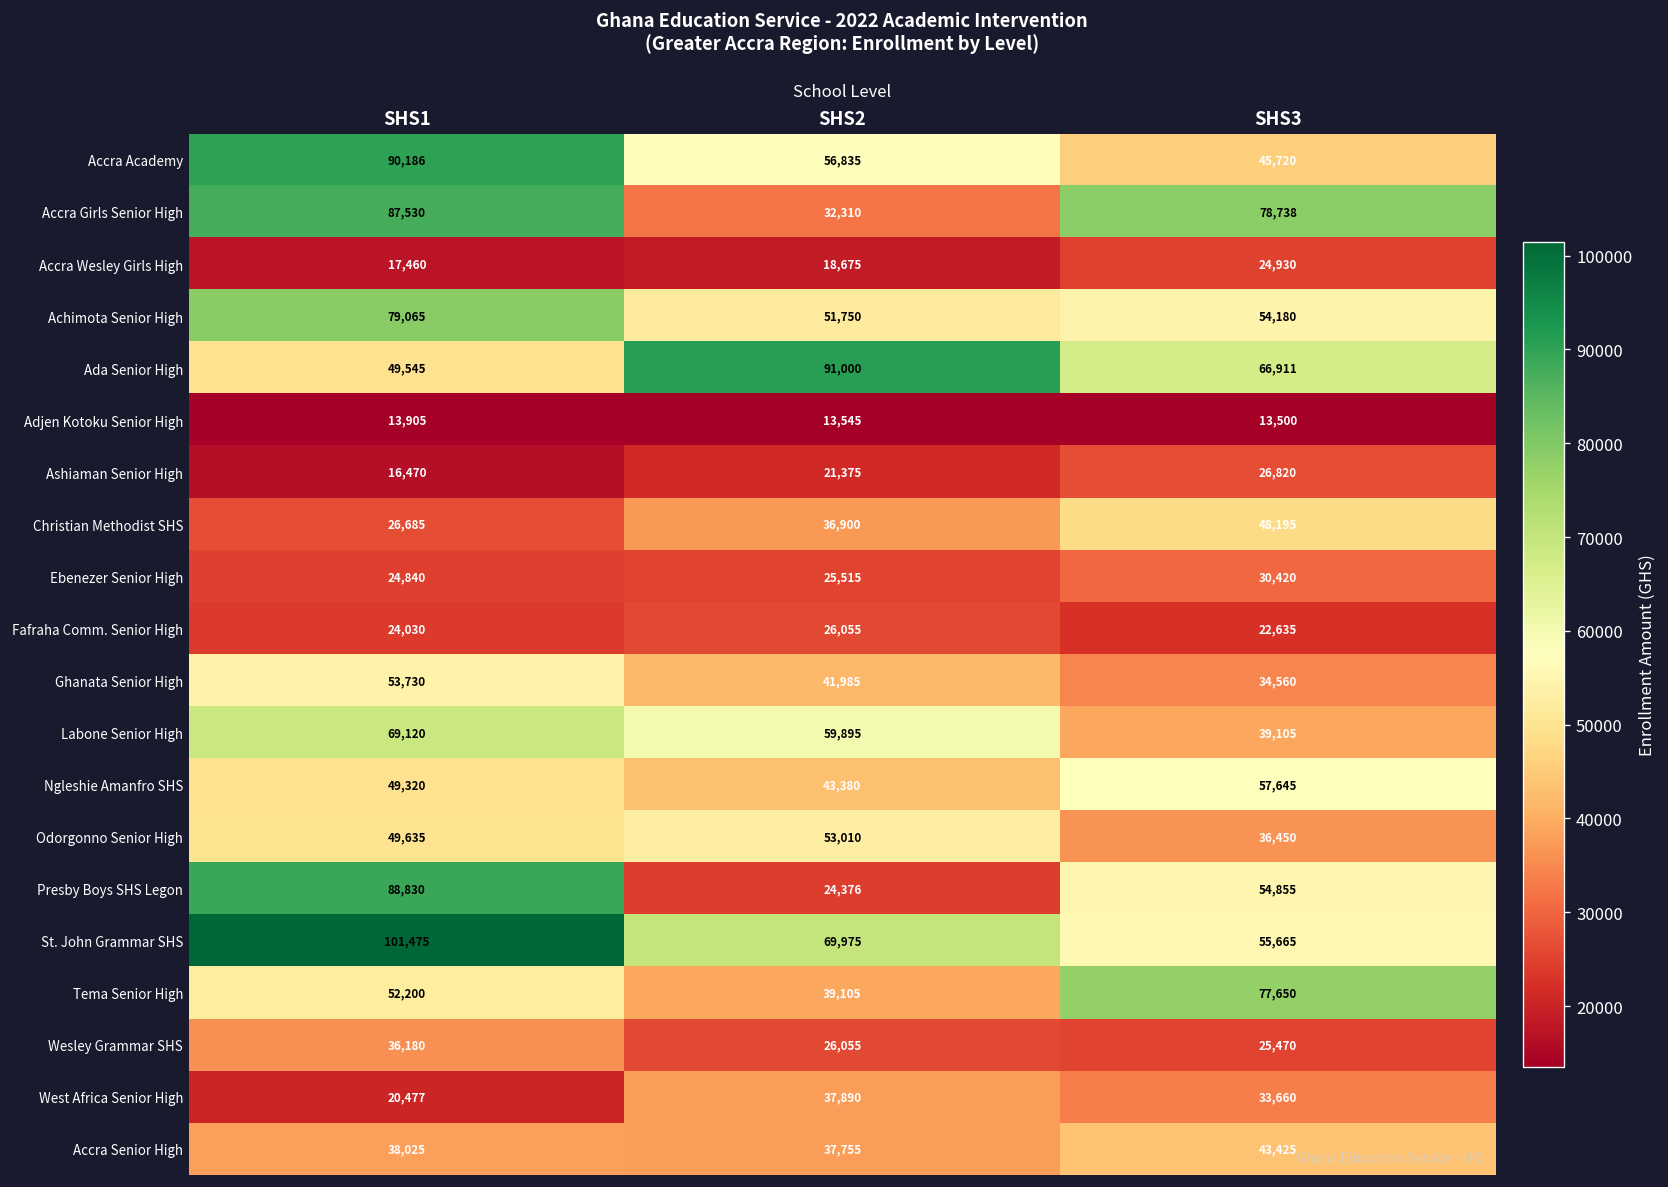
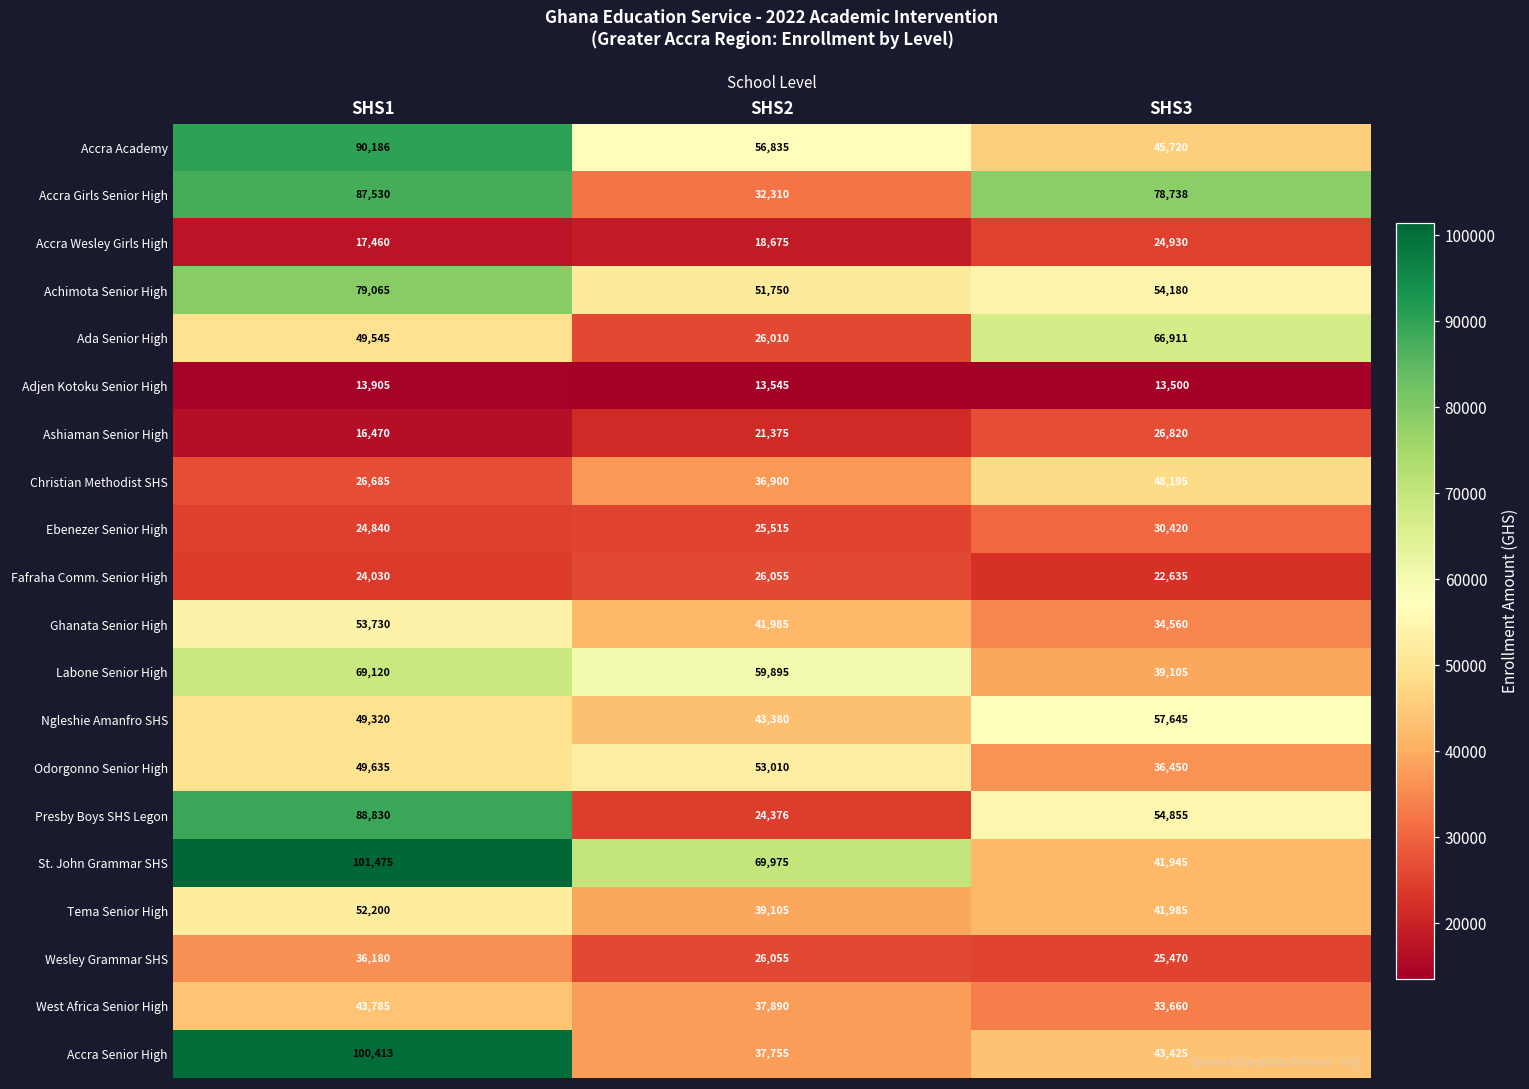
  {
    "Accra Academy": {
      "SHS1": "90,186",
      "SHS2": "56,835",
      "SHS3": "45,720"
    },
    "Accra Girls Senior High": {
      "SHS1": "87,530",
      "SHS2": "32,310",
      "SHS3": "78,738"
    },
    "Accra Wesley Girls High": {
      "SHS1": "17,460",
      "SHS2": "18,675",
      "SHS3": "24,930"
    },
    "Achimota Senior High": {
      "SHS1": "79,065",
      "SHS2": "51,750",
      "SHS3": "54,180"
    },
    "Ada Senior High": {
      "SHS1": "49,545",
-     "SHS2": "91,000",
+     "SHS2": "26,010",
      "SHS3": "66,911"
    },
    "Adjen Kotoku Senior High": {
      "SHS1": "13,905",
      "SHS2": "13,545",
      "SHS3": "13,500"
    },
    "Ashiaman Senior High": {
      "SHS1": "16,470",
      "SHS2": "21,375",
      "SHS3": "26,820"
    },
    "Christian Methodist SHS": {
      "SHS1": "26,685",
      "SHS2": "36,900",
      "SHS3": "48,195"
    },
    "Ebenezer Senior High": {
      "SHS1": "24,840",
      "SHS2": "25,515",
      "SHS3": "30,420"
    },
    "Fafraha Comm. Senior High": {
      "SHS1": "24,030",
      "SHS2": "26,055",
      "SHS3": "22,635"
    },
    "Ghanata Senior High": {
      "SHS1": "53,730",
      "SHS2": "41,985",
      "SHS3": "34,560"
    },
    "Labone Senior High": {
      "SHS1": "69,120",
      "SHS2": "59,895",
      "SHS3": "39,105"
    },
    "Ngleshie Amanfro SHS": {
      "SHS1": "49,320",
      "SHS2": "43,380",
      "SHS3": "57,645"
    },
    "Odorgonno Senior High": {
      "SHS1": "49,635",
      "SHS2": "53,010",
      "SHS3": "36,450"
    },
    "Presby Boys SHS Legon": {
      "SHS1": "88,830",
      "SHS2": "24,376",
      "SHS3": "54,855"
    },
    "St. John Grammar SHS": {
      "SHS1": "101,475",
      "SHS2": "69,975",
-     "SHS3": "55,665"
+     "SHS3": "41,945"
    },
    "Tema Senior High": {
      "SHS1": "52,200",
      "SHS2": "39,105",
-     "SHS3": "77,650"
+     "SHS3": "41,985"
    },
    "Wesley Grammar SHS": {
      "SHS1": "36,180",
      "SHS2": "26,055",
      "SHS3": "25,470"
    },
    "West Africa Senior High": {
-     "SHS1": "20,477",
+     "SHS1": "43,785",
      "SHS2": "37,890",
      "SHS3": "33,660"
    },
    "Accra Senior High": {
-     "SHS1": "38,025",
+     "SHS1": "100,413",
      "SHS2": "37,755"
    }
  }
